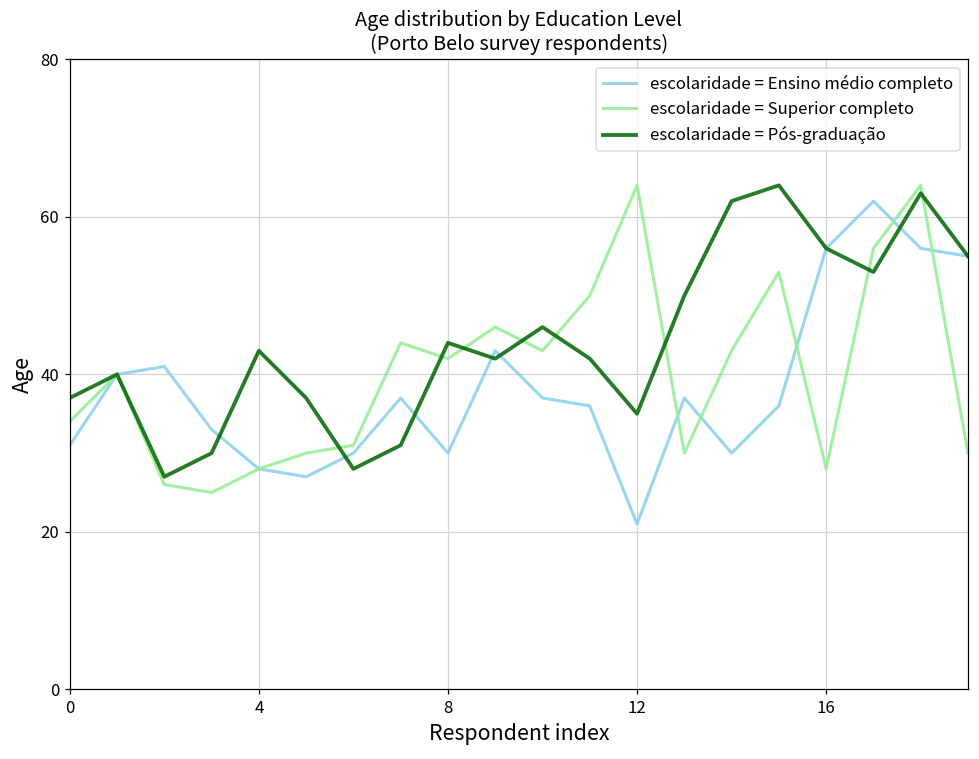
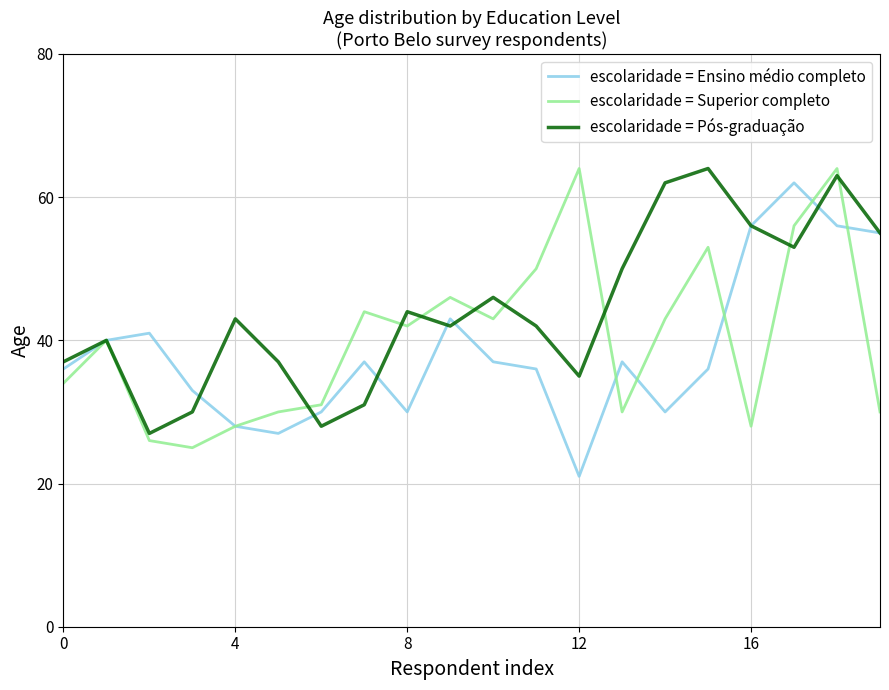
  {
    "escolaridade = Ensino médio completo": {
-     "0": 31
+     "0": 36
    },
    "escolaridade = Superior completo": {
      "0": 34
    },
    "escolaridade = Pós-graduação": {
      "0": 37
    }
  }
